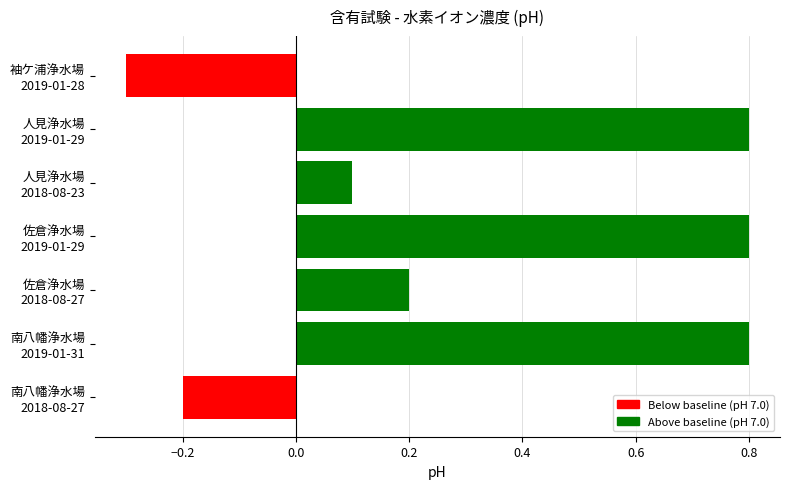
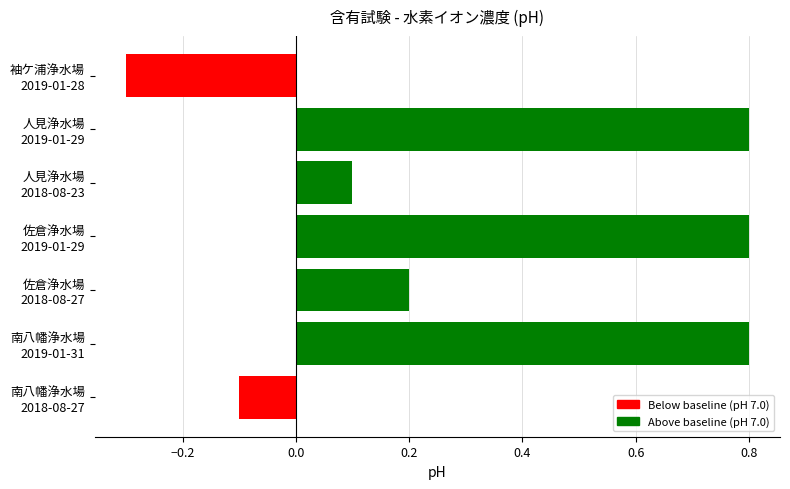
  {
    "袖ケ浦浄水場 2019-01-28": -0.30,
    "人見浄水場 2019-01-29": 0.80,
    "人見浄水場 2018-08-23": 0.10,
    "佐倉浄水場 2019-01-29": 0.80,
    "佐倉浄水場 2018-08-27": 0.20,
    "南八幡浄水場 2019-01-31": 0.80,
-   "南八幡浄水場 2018-08-27": -0.20
+   "南八幡浄水場 2018-08-27": -0.10
  }
